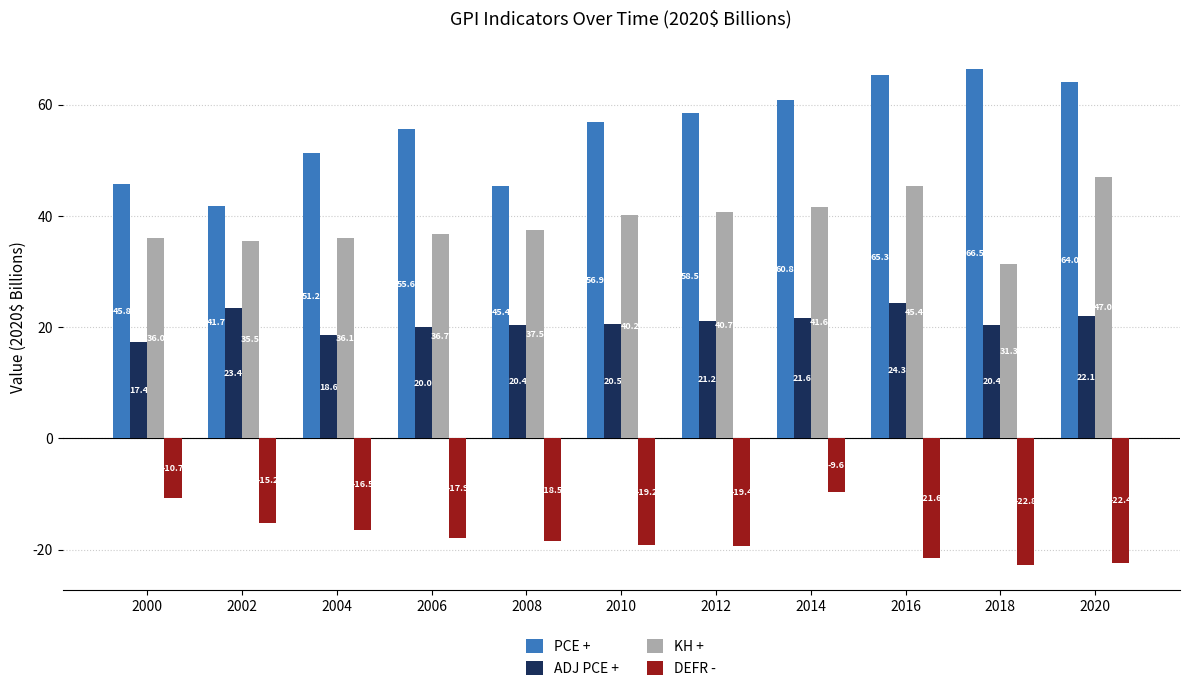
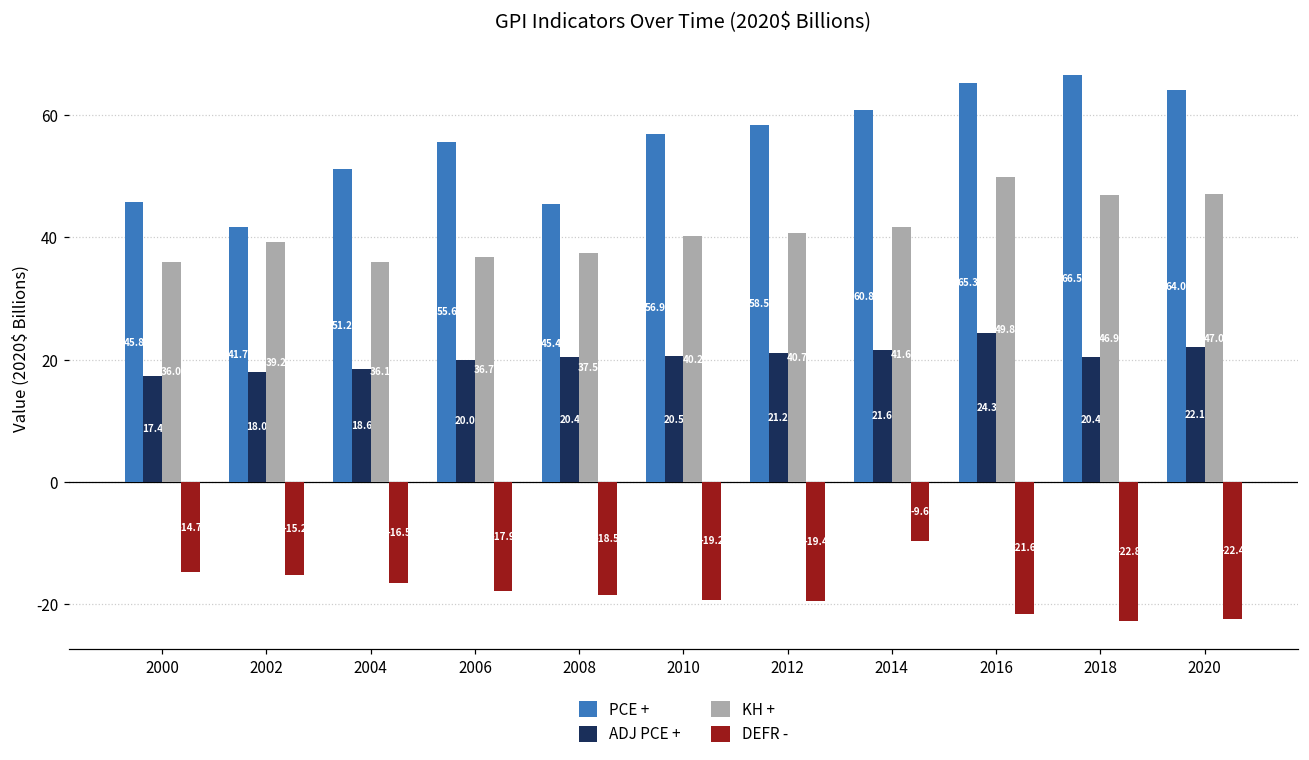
  {
    "PCE +": {
      "2000": 45.8,
      "2002": 41.7,
      "2004": 51.2,
      "2006": 55.6,
      "2008": 45.4,
      "2010": 56.9,
      "2012": 58.5,
      "2014": 60.8,
      "2016": 65.3,
      "2018": 66.5,
      "2020": 64.0
    },
    "ADJ PCE +": {
      "2000": 17.4,
-     "2002": 23.4,
+     "2002": 18.0,
      "2004": 18.6,
      "2006": 20.0,
      "2008": 20.4,
      "2010": 20.5,
      "2012": 21.2,
      "2014": 21.6,
      "2016": 24.3,
      "2018": 20.4,
      "2020": 22.1
    },
    "KH +": {
      "2000": 36.0,
-     "2002": 35.5,
+     "2002": 39.2,
      "2004": 36.1,
      "2006": 36.7,
      "2008": 37.5,
      "2010": 40.2,
      "2012": 40.7,
      "2014": 41.6,
-     "2016": 45.4,
-     "2018": 31.3,
+     "2016": 49.8,
+     "2018": 46.9,
      "2020": 47.0
    },
    "DEFR -": {
-     "2000": -10.7,
+     "2000": -14.7,
      "2002": -15.2,
      "2004": -16.5,
      "2006": -17.9,
      "2008": -18.5,
      "2010": -19.2,
      "2012": -19.4,
      "2014": -9.6,
      "2016": -21.6,
      "2018": -22.8,
      "2020": -22.4
    }
  }
